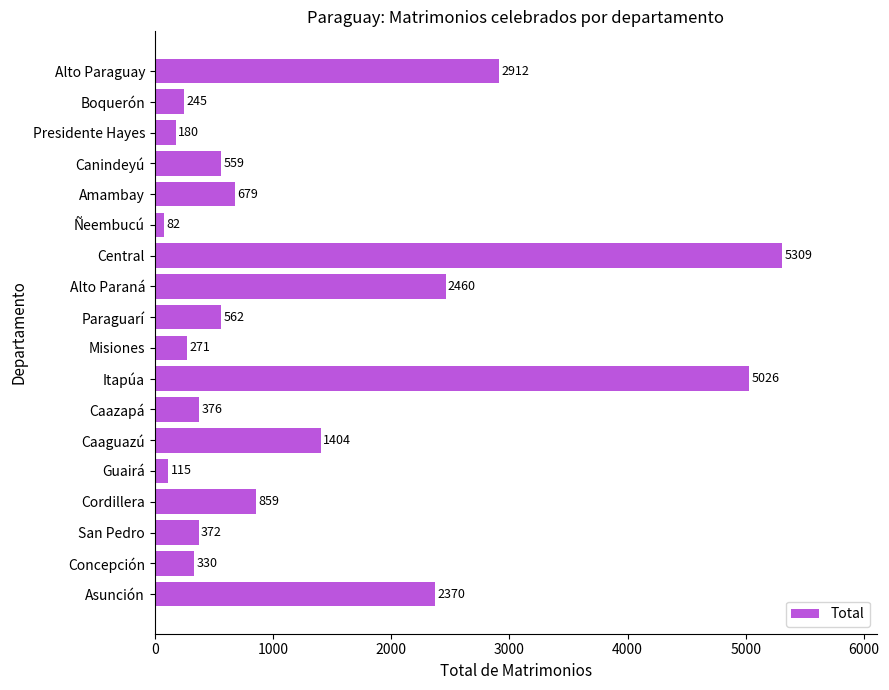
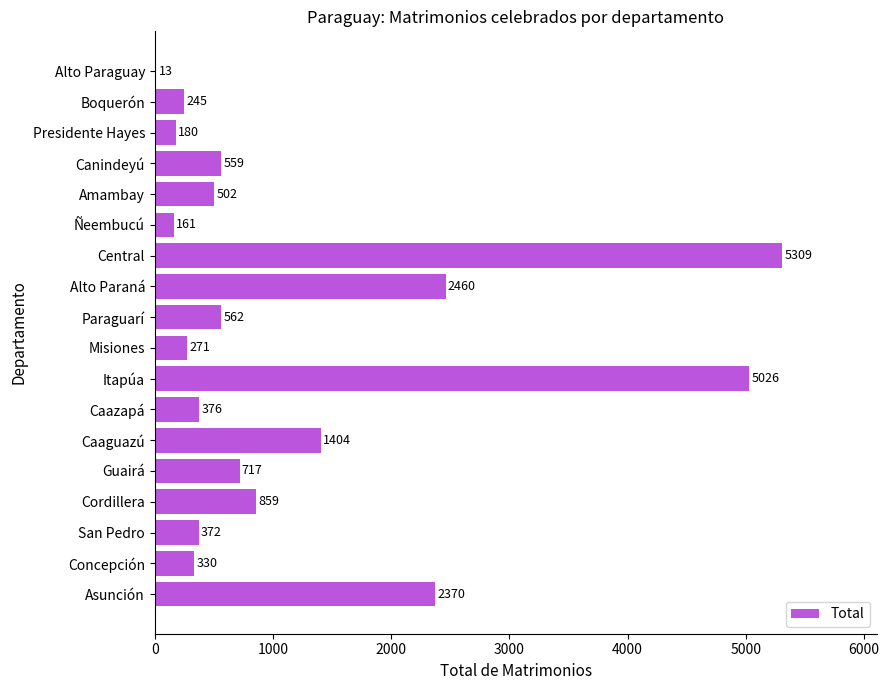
  {
-   "Alto Paraguay": 2912,
+   "Alto Paraguay": 13,
    "Boquerón": 245,
    "Presidente Hayes": 180,
    "Canindeyú": 559,
-   "Amambay": 679,
-   "Ñeembucú": 82,
+   "Amambay": 502,
+   "Ñeembucú": 161,
    "Central": 5309,
    "Alto Paraná": 2460,
    "Paraguarí": 562,
    "Misiones": 271,
    "Itapúa": 5026,
    "Caazapá": 376,
    "Caaguazú": 1404,
-   "Guairá": 115,
+   "Guairá": 717,
    "Cordillera": 859,
    "San Pedro": 372,
    "Concepción": 330,
    "Asunción": 2370
  }
